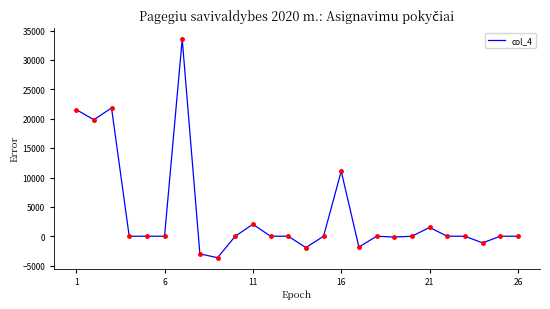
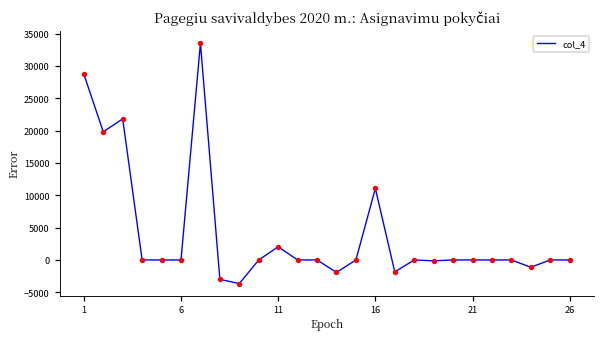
  {
-   "1": 22000,
+   "1": 29000,
    "6": 0,
    "11": 2000,
    "16": 11000,
-   "21": 1000,
+   "21": 0,
    "26": 0
  }
